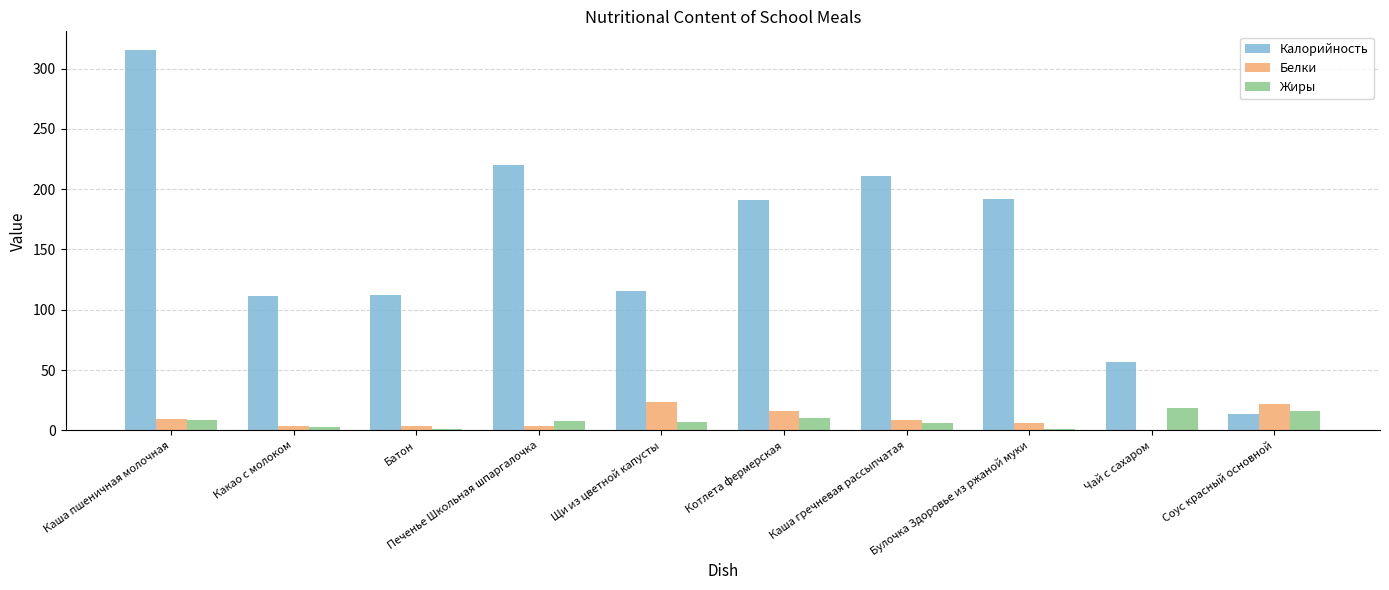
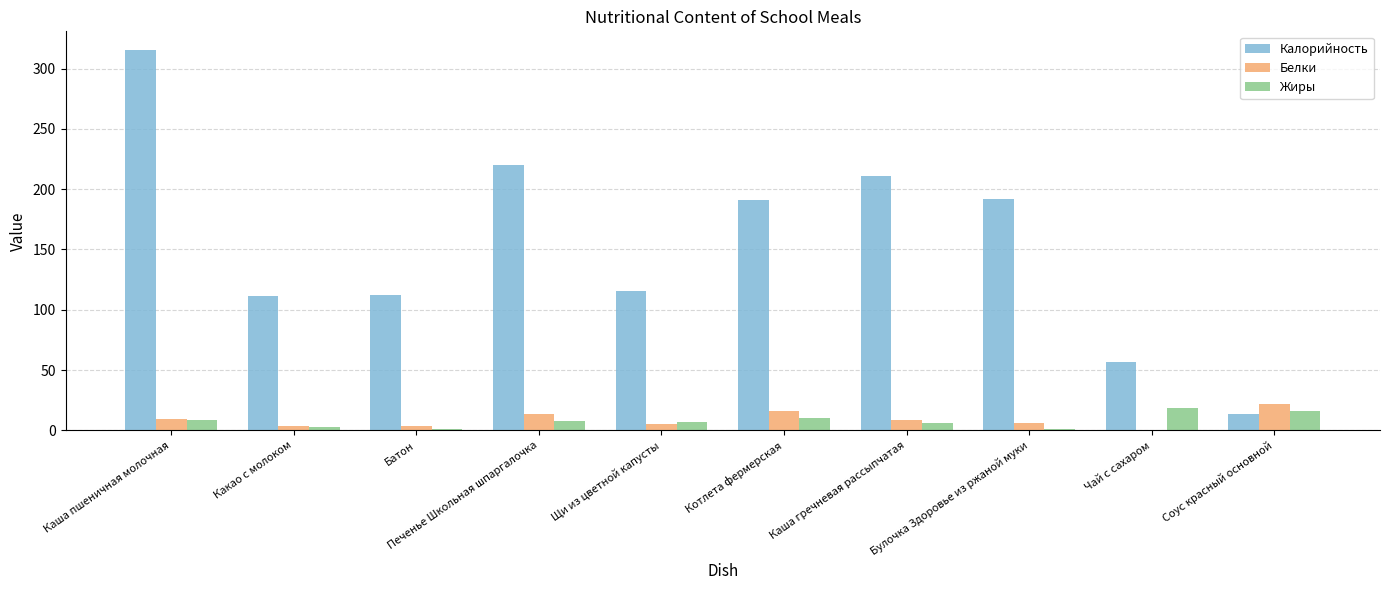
  {
    "Калорийность": {
      "Каша пшеничная молочная": 315,
      "Какао с молоком": 112,
      "Батон": 112,
      "Печенье Школьная шпаргалочка": 220,
      "Щи из цветной капусты": 115,
      "Котлета фермерская": 191,
      "Каша гречневая рассыпчатая": 211,
      "Булочка Здоровье из ржаной муки": 192,
      "Чай с сахаром": 57,
      "Соус красный основной": 13
    },
    "Белки": {
      "Каша пшеничная молочная": 10,
      "Какао с молоком": 4,
      "Батон": 4,
-     "Печенье Школьная шпаргалочка": 4,
-     "Щи из цветной капусты": 24,
+     "Печенье Школьная шпаргалочка": 14,
+     "Щи из цветной капусты": 5,
      "Котлета фермерская": 16,
      "Каша гречневая рассыпчатая": 9,
      "Булочка Здоровье из ржаной муки": 6,
      "Соус красный основной": 22
    },
    "Жиры": {
      "Каша пшеничная молочная": 9,
      "Какао с молоком": 3,
      "Печенье Школьная шпаргалочка": 8,
      "Щи из цветной капусты": 7,
      "Котлета фермерская": 10,
      "Каша гречневая рассыпчатая": 6,
      "Чай с сахаром": 19,
      "Соус красный основной": 16
    }
  }
